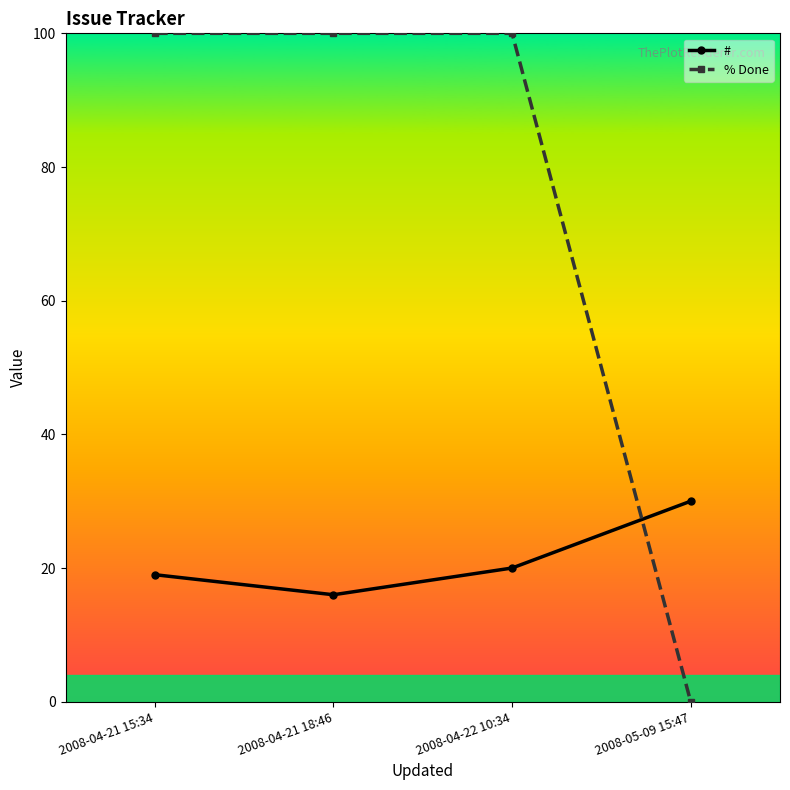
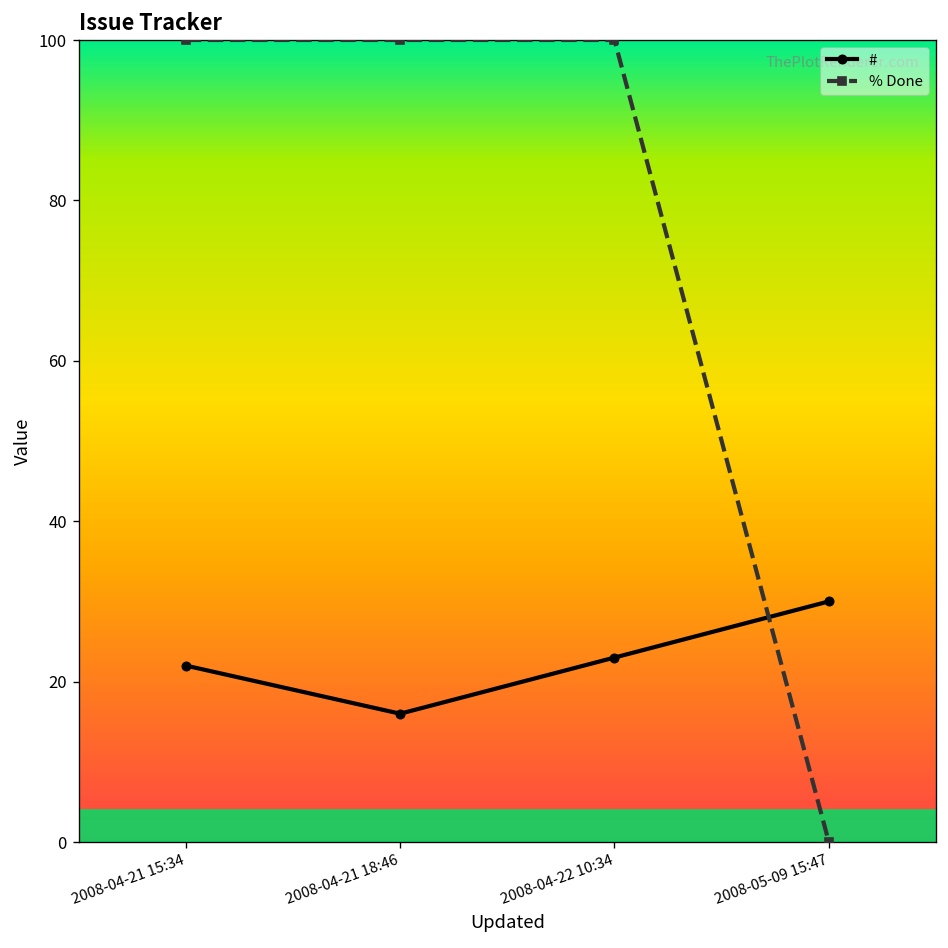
  {
    "#": {
-     "2008-04-21 15:34": 19,
+     "2008-04-21 15:34": 22,
      "2008-04-21 18:46": 16,
-     "2008-04-22 10:34": 20,
+     "2008-04-22 10:34": 23,
      "2008-05-09 15:47": 30
    },
    "% Done": {
      "2008-04-21 15:34": 100,
      "2008-04-21 18:46": 100,
      "2008-04-22 10:34": 100,
      "2008-05-09 15:47": 0
    }
  }
